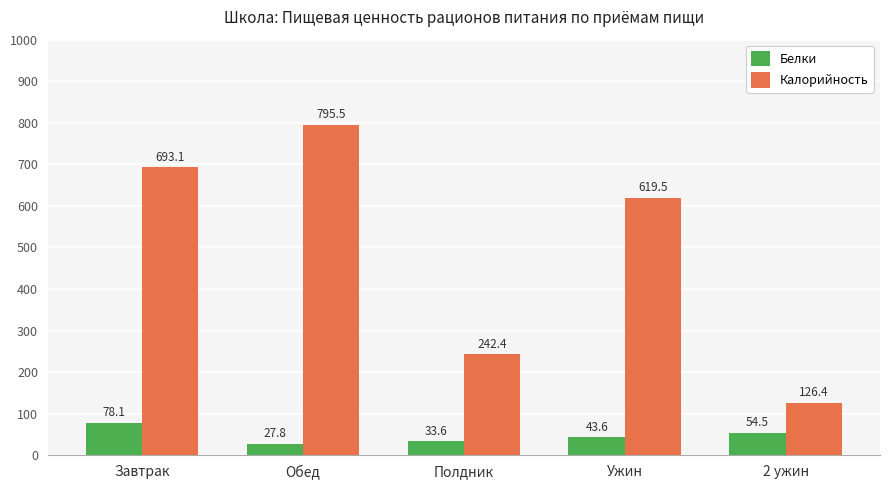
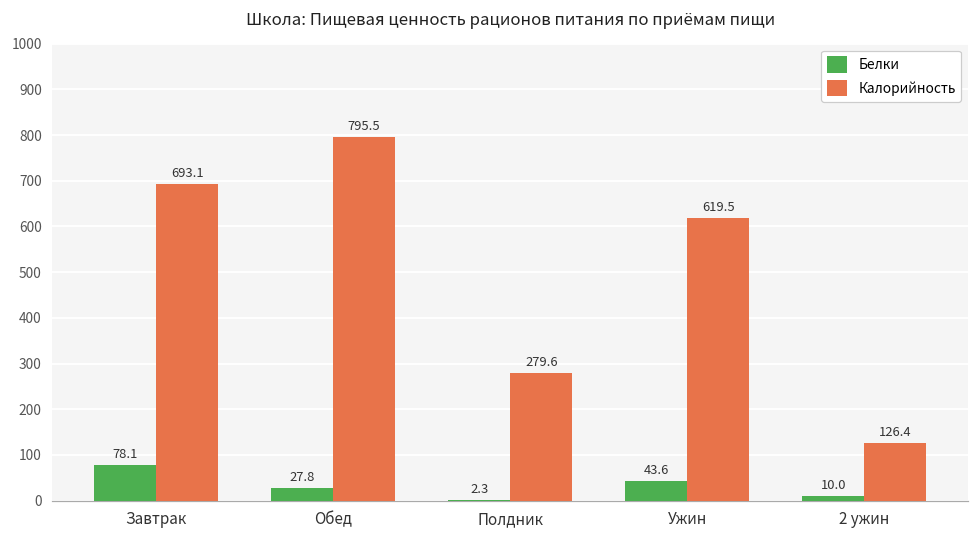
  {
    "Белки": {
      "Завтрак": 78.1,
      "Обед": 27.8,
-     "Полдник": 33.6,
+     "Полдник": 2.3,
      "Ужин": 43.6,
-     "2 ужин": 54.5
+     "2 ужин": 10.0
    },
    "Калорийность": {
      "Завтрак": 693.1,
      "Обед": 795.5,
-     "Полдник": 242.4,
+     "Полдник": 279.6,
      "Ужин": 619.5,
      "2 ужин": 126.4
    }
  }
